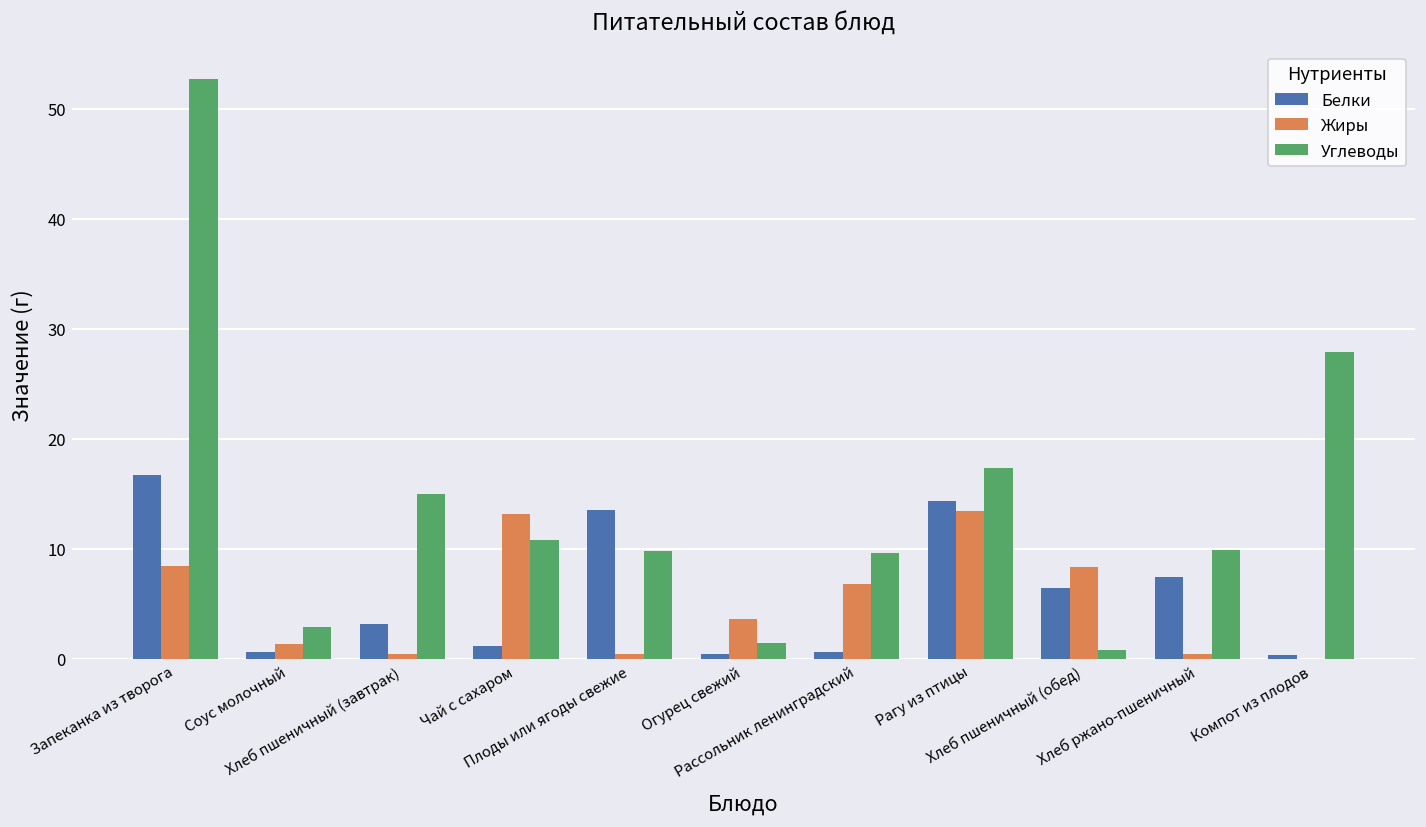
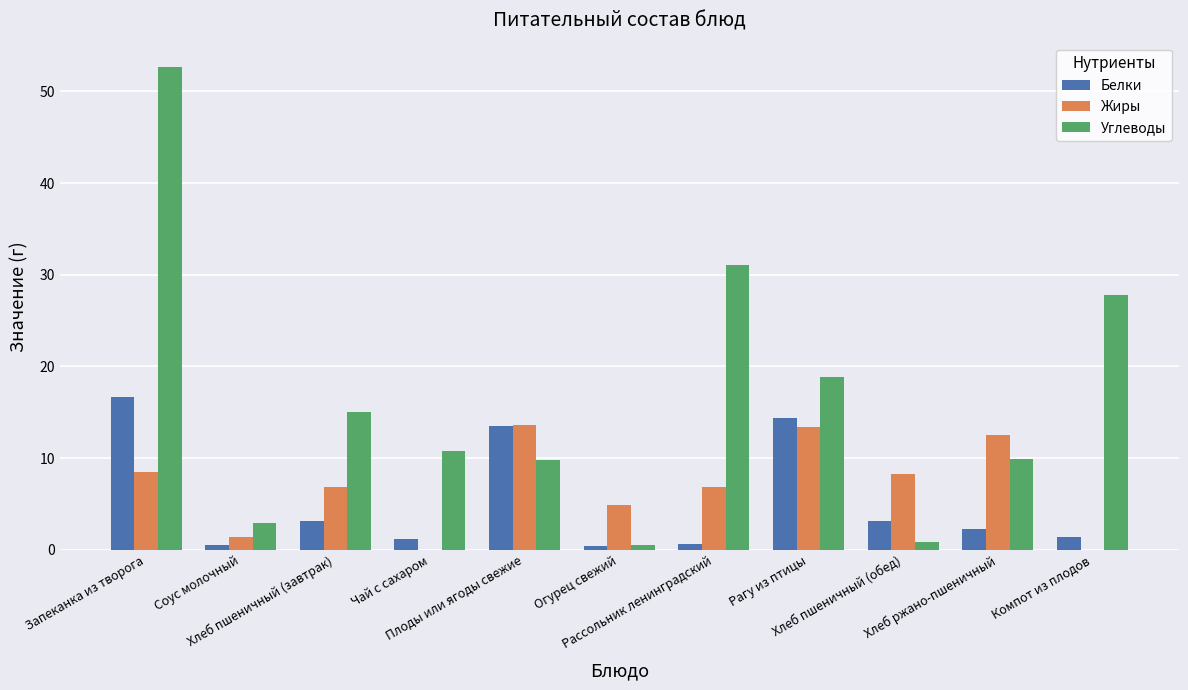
  {
    "Белки": {
      "Запеканка из творога": 17,
      "Соус молочный": 1,
      "Хлеб пшеничный (завтрак)": 3,
      "Чай с сахаром": 1,
      "Плоды или ягоды свежие": 14,
      "Огурец свежий": 0,
      "Рассольник ленинградский": 1,
      "Рагу из птицы": 14,
-     "Хлеб пшеничный (обед)": 6,
-     "Хлеб ржано-пшеничный": 7,
-     "Компот из плодов": 0
+     "Хлеб пшеничный (обед)": 3,
+     "Хлеб ржано-пшеничный": 2,
+     "Компот из плодов": 1
    },
    "Жиры": {
      "Запеканка из творога": 8,
      "Соус молочный": 1,
-     "Хлеб пшеничный (завтрак)": 0,
-     "Чай с сахаром": 13,
-     "Плоды или ягоды свежие": 0,
-     "Огурец свежий": 4,
+     "Хлеб пшеничный (завтрак)": 7,
+     "Чай с сахаром": 0,
+     "Плоды или ягоды свежие": 14,
+     "Огурец свежий": 5,
      "Рассольник ленинградский": 7,
      "Рагу из птицы": 13,
      "Хлеб пшеничный (обед)": 8,
-     "Хлеб ржано-пшеничный": 0
+     "Хлеб ржано-пшеничный": 13
    },
    "Углеводы": {
      "Запеканка из творога": 53,
      "Соус молочный": 3,
      "Хлеб пшеничный (завтрак)": 15,
      "Чай с сахаром": 11,
      "Плоды или ягоды свежие": 10,
-     "Огурец свежий": 1.4,
-     "Рассольник ленинградский": 10,
-     "Рагу из птицы": 17,
+     "Огурец свежий": 0.5,
+     "Рассольник ленинградский": 31,
+     "Рагу из птицы": 19,
      "Хлеб пшеничный (обед)": 1,
      "Хлеб ржано-пшеничный": 10,
      "Компот из плодов": 28
    }
  }
